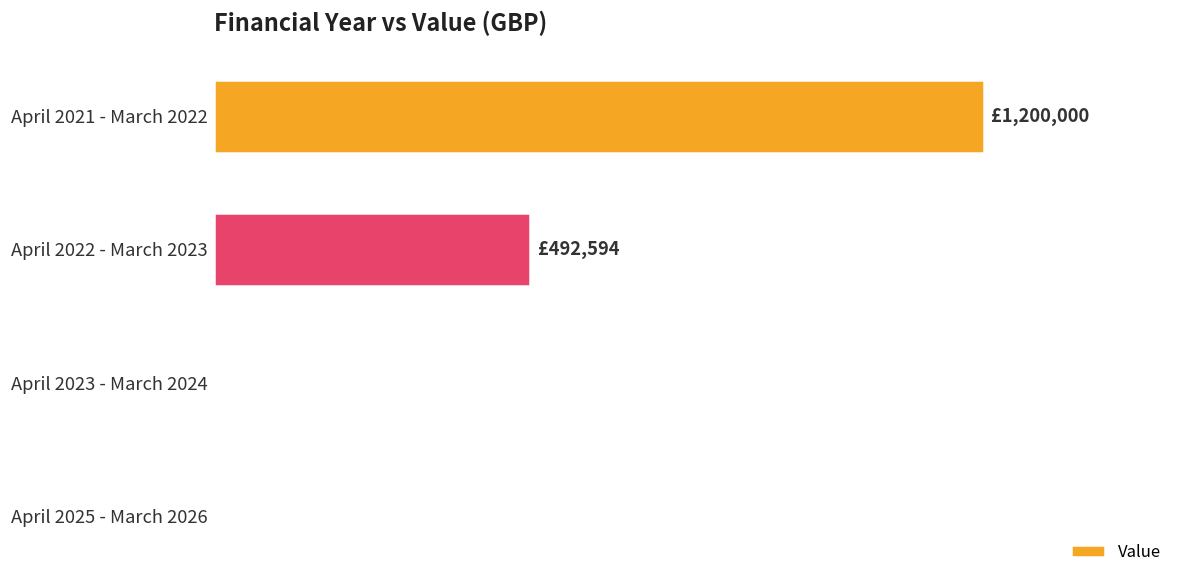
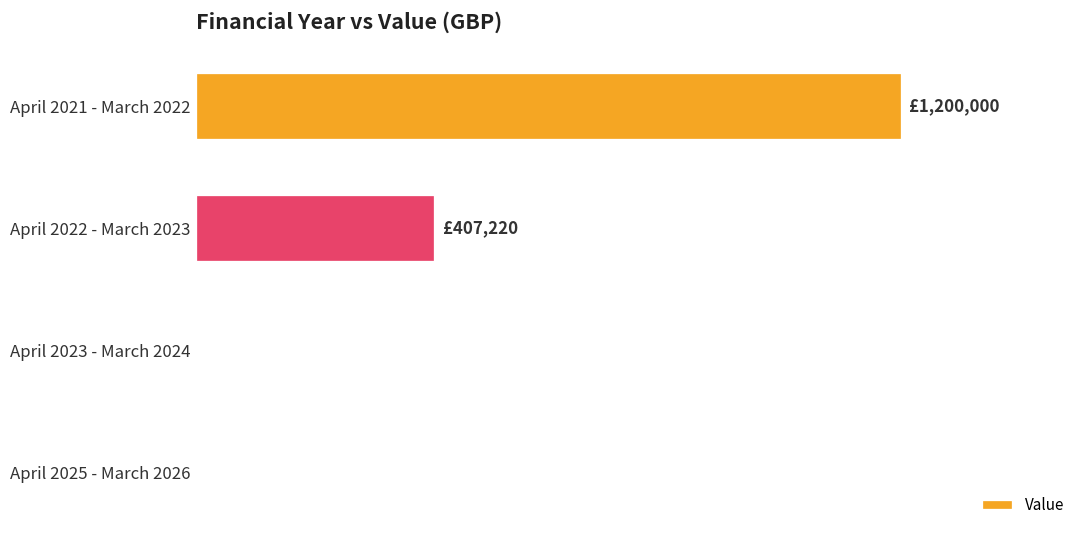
  {
    "April 2021 - March 2022": "£1,200,000",
-   "April 2022 - March 2023": "£492,594"
+   "April 2022 - March 2023": "£407,220"
  }
